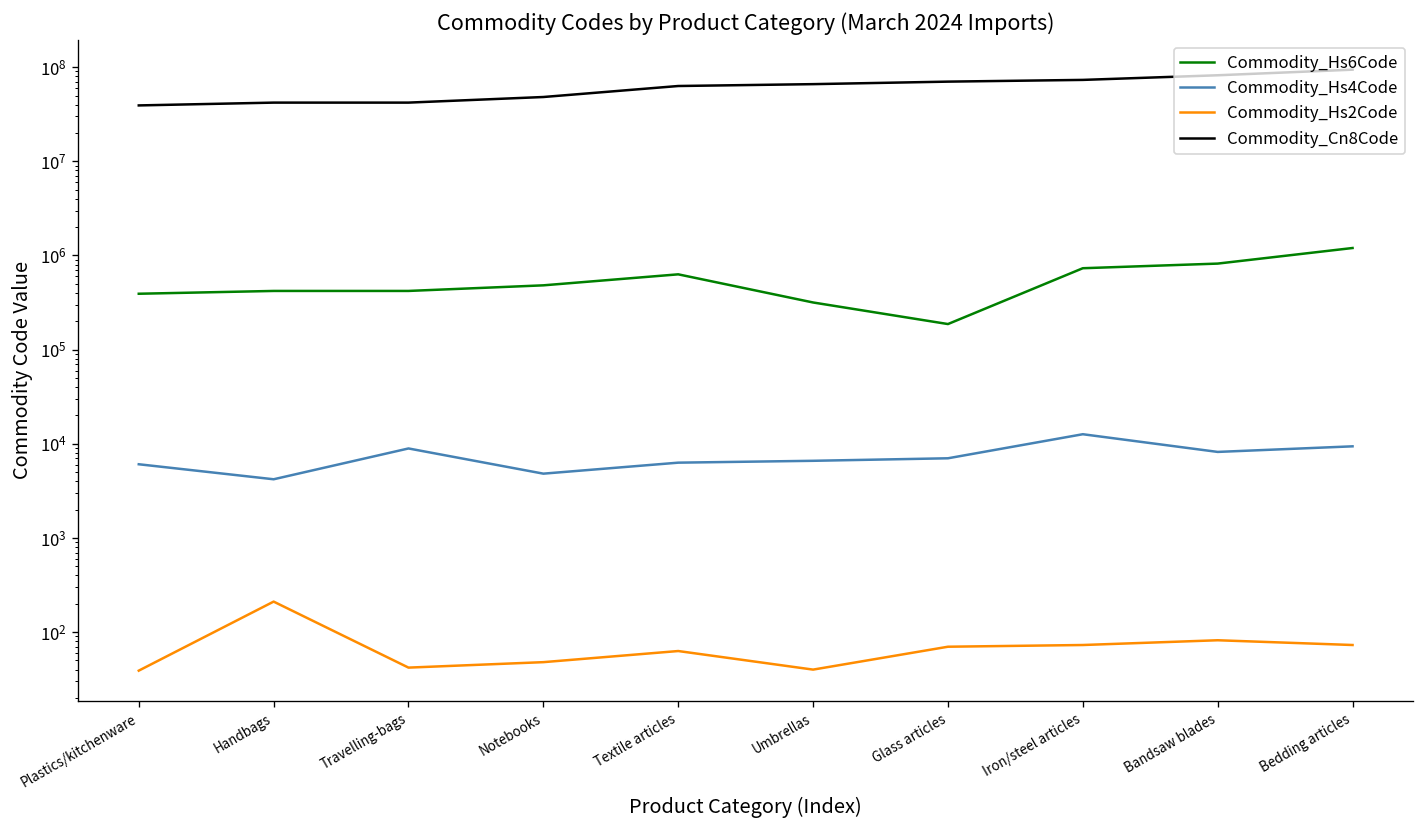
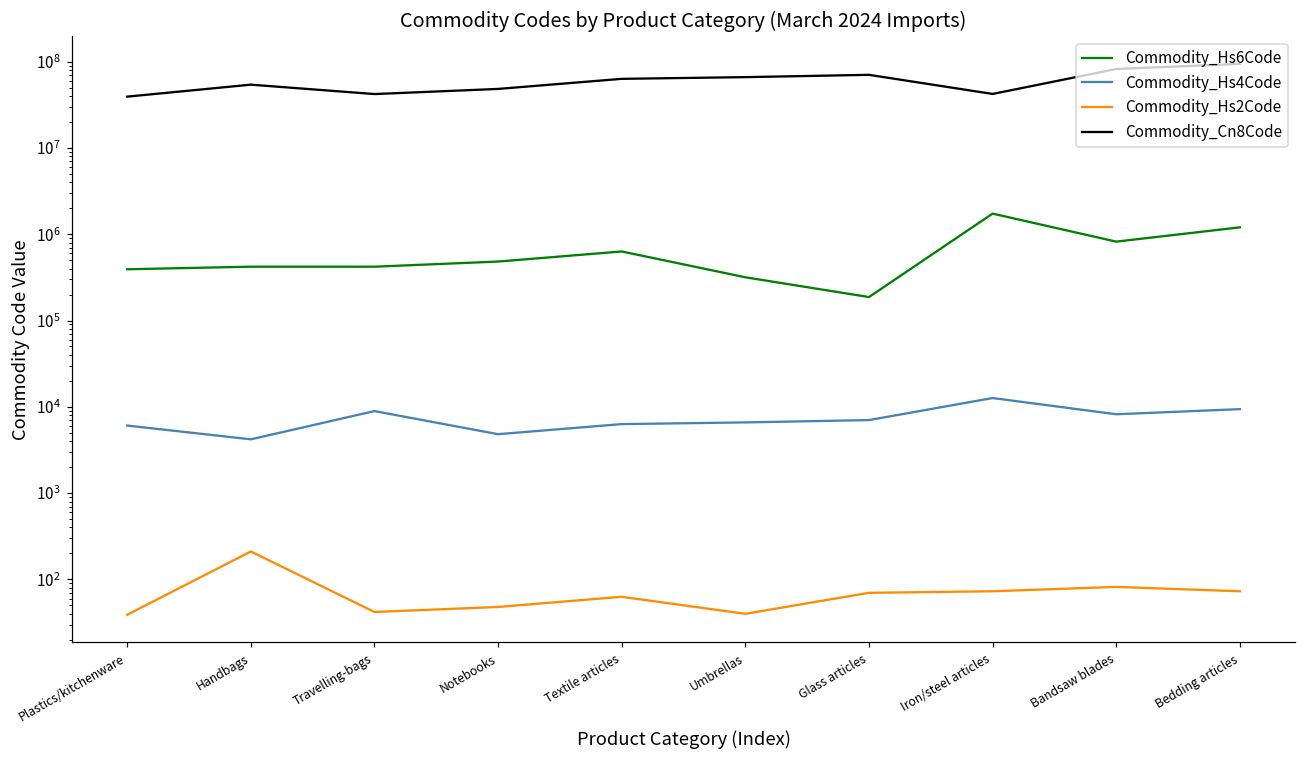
  {
    "Commodity_Hs6Code": {
      "Plastics/kitchenware": 400000,
      "Handbags": 400000,
      "Travelling-bags": 400000,
      "Notebooks": 500000,
      "Textile articles": 600000,
      "Umbrellas": 320000,
      "Glass articles": 190000,
-     "Iron/steel articles": 700000,
+     "Iron/steel articles": 1700000,
      "Bandsaw blades": 800000,
      "Bedding articles": 1200000
    },
    "Commodity_Hs4Code": {
      "Plastics/kitchenware": 6000,
      "Handbags": 4000,
      "Travelling-bags": 9000,
      "Notebooks": 5000,
      "Textile articles": 6000,
      "Umbrellas": 7000,
      "Glass articles": 7000,
      "Iron/steel articles": 13000,
      "Bandsaw blades": 8000,
      "Bedding articles": 9000
    },
    "Commodity_Hs2Code": {
      "Plastics/kitchenware": 40,
      "Handbags": 210,
      "Travelling-bags": 40,
      "Notebooks": 50,
      "Textile articles": 60,
      "Umbrellas": 40,
      "Glass articles": 70,
      "Iron/steel articles": 70,
      "Bandsaw blades": 80,
      "Bedding articles": 70
    },
    "Commodity_Cn8Code": {
      "Plastics/kitchenware": 40000000,
-     "Handbags": 40000000,
+     "Handbags": 50000000,
      "Travelling-bags": 40000000,
      "Notebooks": 50000000,
      "Textile articles": 60000000,
      "Umbrellas": 70000000,
      "Glass articles": 70000000,
-     "Iron/steel articles": 70000000
+     "Iron/steel articles": 40000000
    }
  }
